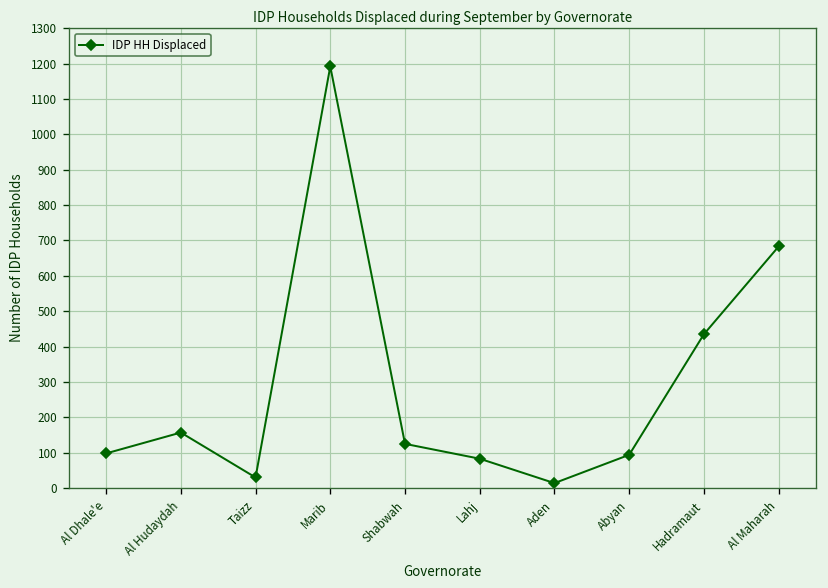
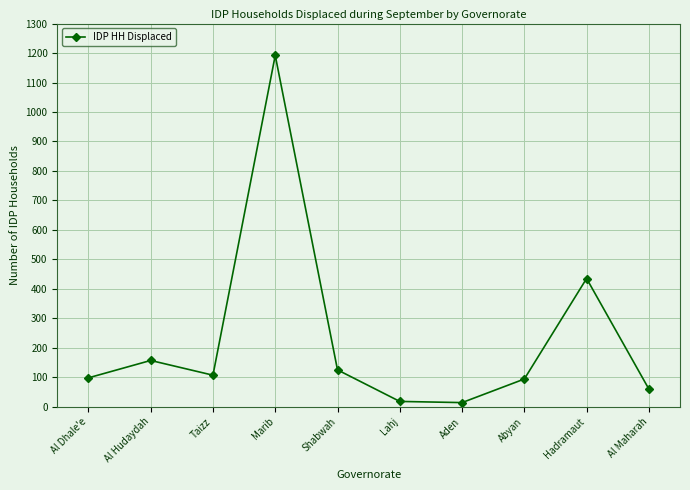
  {
    "Al Dhale'e": 100,
    "Al Hudaydah": 160,
-   "Taizz": 30,
+   "Taizz": 110,
    "Marib": 1190,
    "Shabwah": 130,
-   "Lahj": 80,
+   "Lahj": 20,
    "Aden": 10,
    "Abyan": 90,
    "Hadramaut": 440,
-   "Al Maharah": 680
+   "Al Maharah": 60
  }
